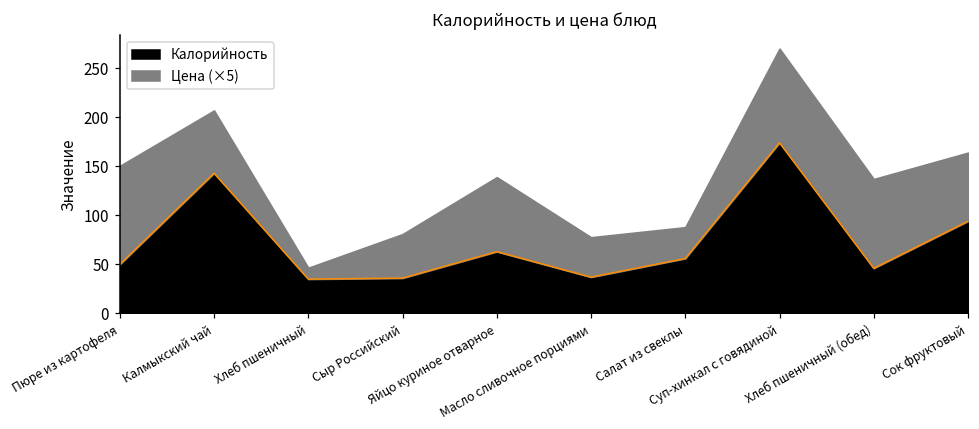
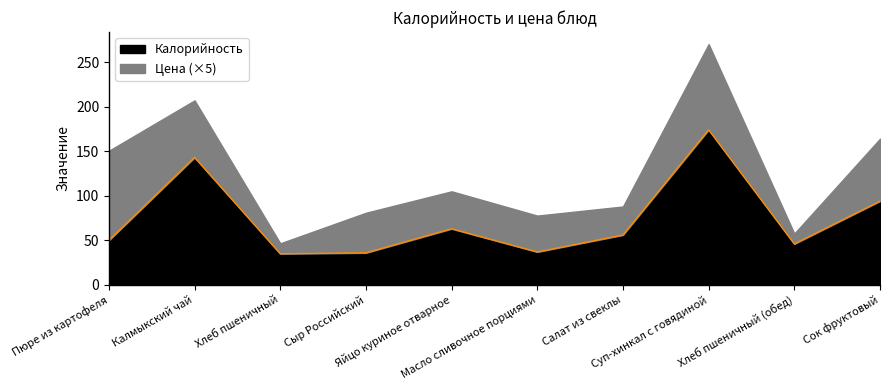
  {
    "Калорийность": {
      "Пюре из картофеля": 50,
      "Калмыкский чай": 140,
      "Хлеб пшеничный": 40,
      "Сыр Российский": 40,
      "Яйцо куриное отварное": 60,
      "Масло сливочное порциями": 40,
      "Салат из свеклы": 60,
      "Суп-хинкал с говядиной": 170,
      "Хлеб пшеничный (обед)": 50,
      "Сок фруктовый": 90
    },
    "Цена (×5)": {
      "Пюре из картофеля": 100,
      "Калмыкский чай": 60,
      "Хлеб пшеничный": 10,
      "Сыр Российский": 40,
-     "Яйцо куриное отварное": 80,
+     "Яйцо куриное отварное": 40,
      "Масло сливочное порциями": 40,
      "Салат из свеклы": 30,
      "Суп-хинкал с говядиной": 100,
-     "Хлеб пшеничный (обед)": 90,
+     "Хлеб пшеничный (обед)": 10,
      "Сок фруктовый": 70
    }
  }
